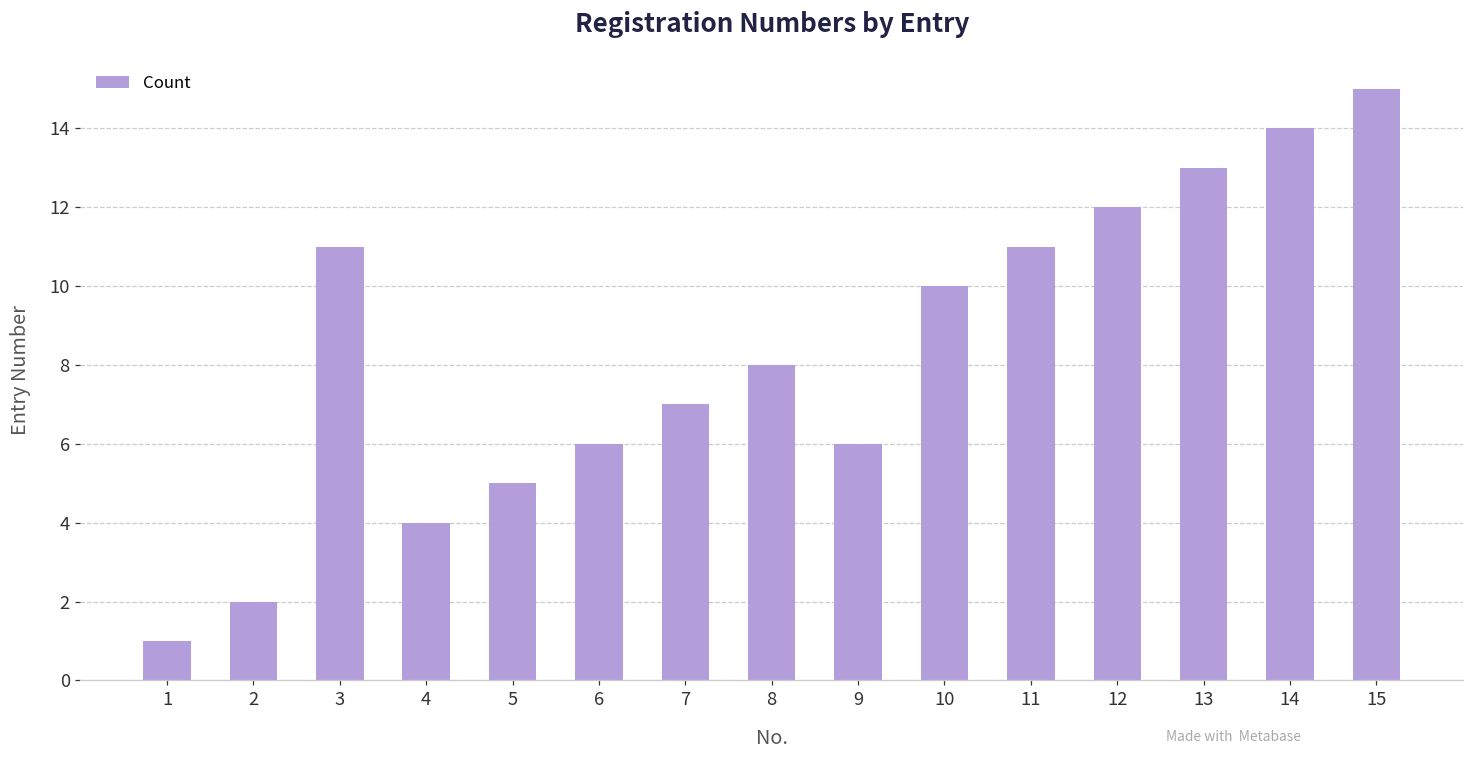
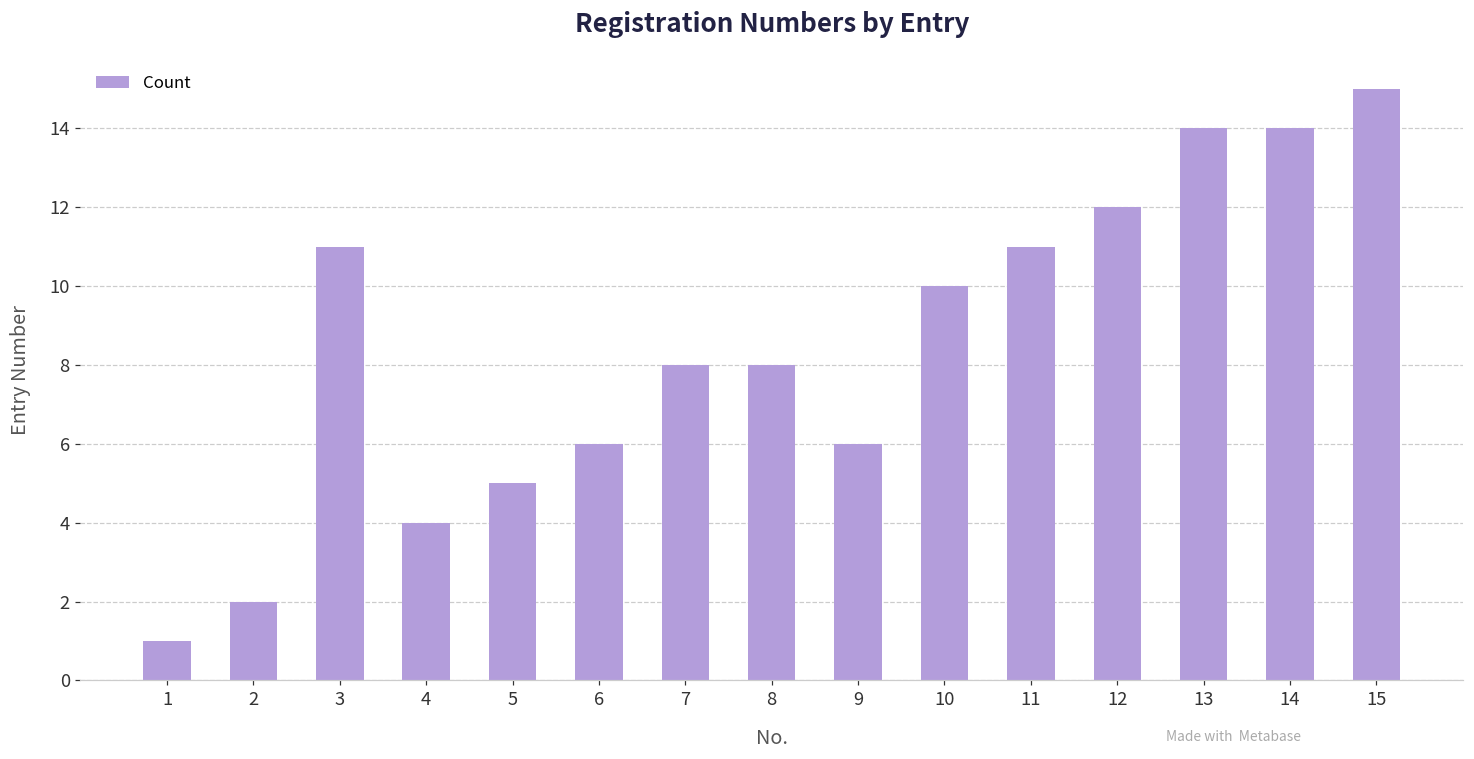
  {
    "1": 1,
    "2": 2,
    "3": 11,
    "4": 4,
    "5": 5,
    "6": 6,
-   "7": 7,
+   "7": 8,
    "8": 8,
    "9": 6,
    "10": 10,
    "11": 11,
    "12": 12,
-   "13": 13,
+   "13": 14,
    "14": 14,
    "15": 15
  }
